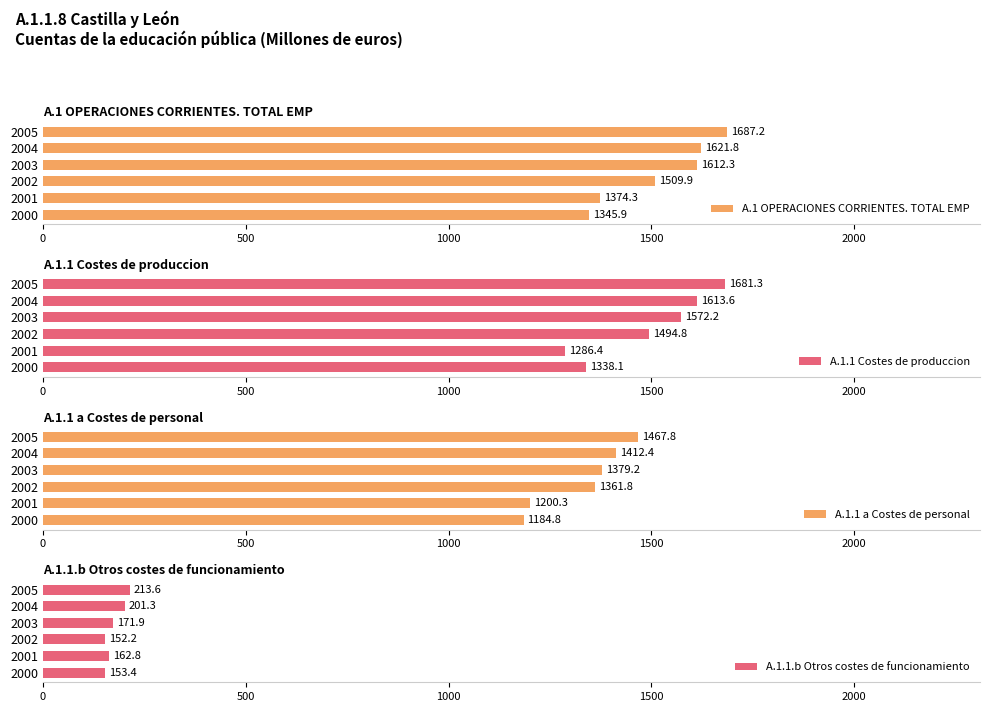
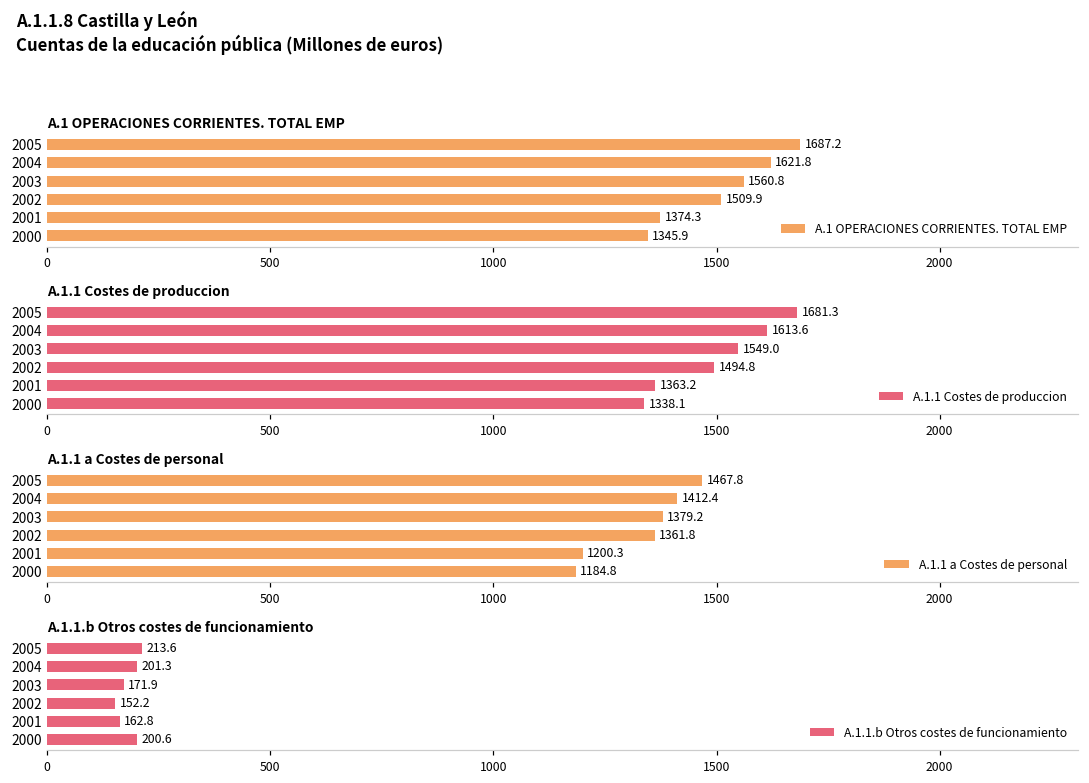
  {
    "A.1 OPERACIONES CORRIENTES. TOTAL EMP": {
      "2005": 1687.2,
      "2004": 1621.8,
-     "2003": 1612.3,
+     "2003": 1560.8,
      "2002": 1509.9,
      "2001": 1374.3,
      "2000": 1345.9
    },
    "A.1.1 Costes de produccion": {
      "2005": 1681.3,
      "2004": 1613.6,
-     "2003": 1572.2,
+     "2003": 1549.0,
      "2002": 1494.8,
-     "2001": 1286.4,
+     "2001": 1363.2,
      "2000": 1338.1
    },
    "A.1.1 a Costes de personal": {
      "2005": 1467.8,
      "2004": 1412.4,
      "2003": 1379.2,
      "2002": 1361.8,
      "2001": 1200.3,
      "2000": 1184.8
    },
    "A.1.1.b Otros costes de funcionamiento": {
      "2005": 213.6,
      "2004": 201.3,
      "2003": 171.9,
      "2002": 152.2,
      "2001": 162.8,
-     "2000": 153.4
+     "2000": 200.6
    }
  }
